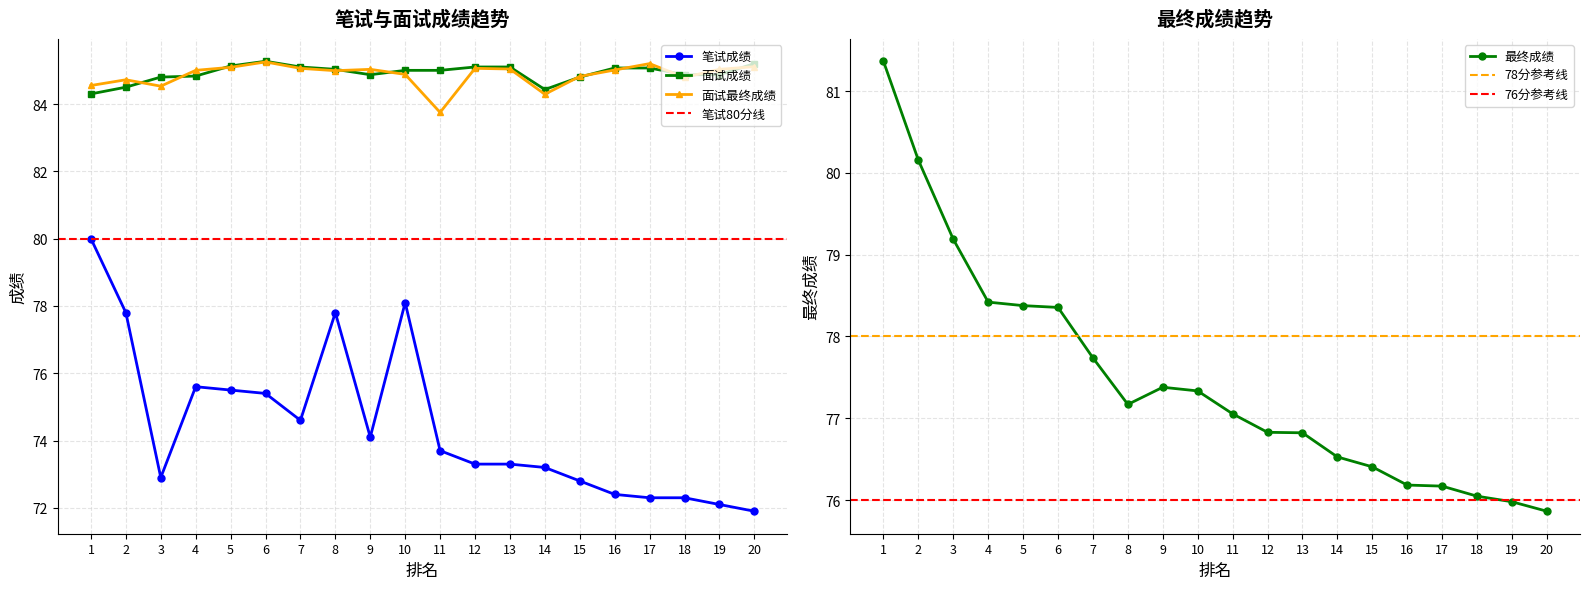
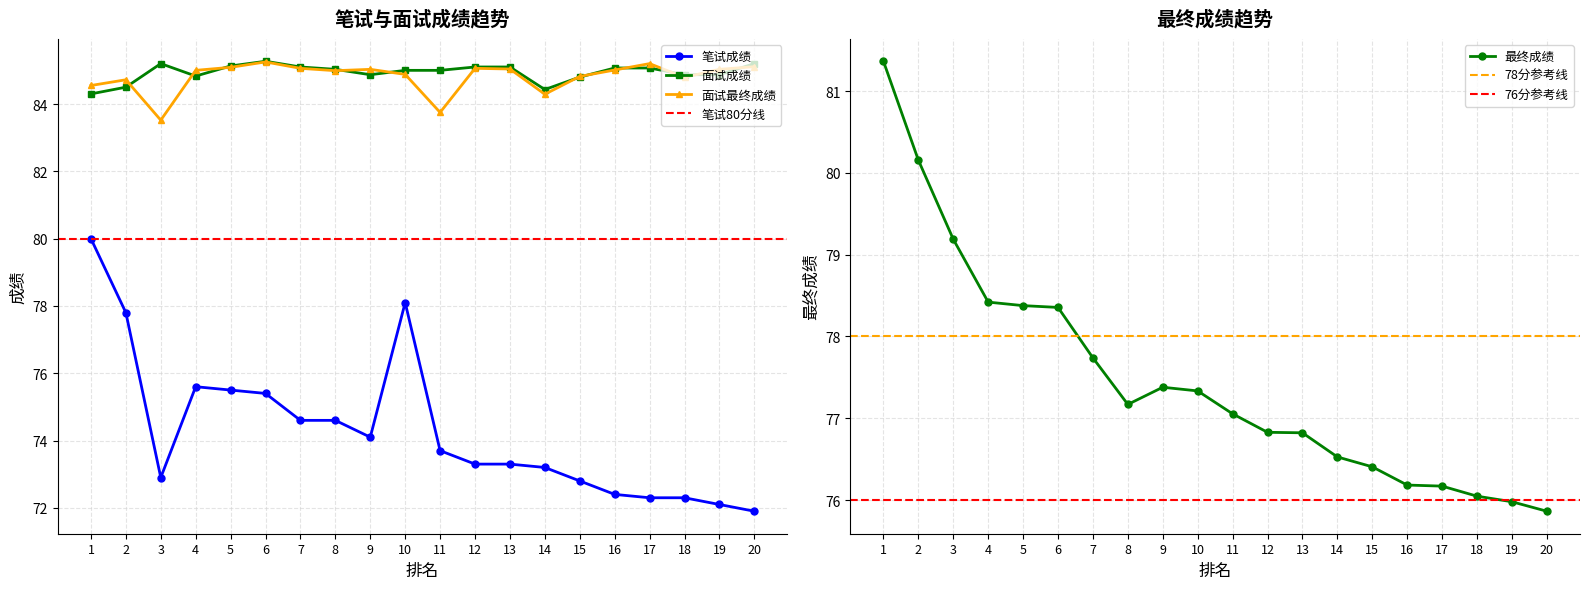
  {
    "笔试与面试成绩趋势": {
      "笔试成绩": {
        "1": 80.0,
        "2": 77.8,
        "3": 72.9,
        "4": 75.6,
        "5": 75.5,
        "6": 75.4,
        "7": 74.6,
-       "8": 77.8,
+       "8": 74.6,
        "9": 74.1,
        "10": 78.1,
        "11": 73.7,
        "12": 73.3,
        "13": 73.3,
        "14": 73.2,
        "15": 72.8,
        "16": 72.4,
        "17": 72.3,
        "18": 72.3,
        "19": 72.1,
        "20": 71.9
      },
      "面试成绩": {
        "1": 84.3,
        "2": 84.5,
-       "3": 84.8,
+       "3": 85.2,
        "4": 84.8,
        "9": 84.9,
        "10": 85.0,
        "11": 85.0,
        "14": 84.4,
        "17": 85.1
      },
      "面试最终成绩": {
        "1": 84.6,
        "2": 84.7,
-       "3": 84.5,
+       "3": 83.5,
        "4": 85.0,
        "9": 85.0,
        "10": 84.9,
        "11": 83.8,
        "14": 84.3,
        "17": 85.2
      }
    },
    "最终成绩趋势": {
      "1": 81.4,
      "2": 80.2,
      "3": 79.2,
      "4": 78.4,
      "5": 78.4,
      "6": 78.4,
      "7": 77.7,
      "8": 77.2,
      "9": 77.4,
      "10": 77.3,
      "11": 77.1,
      "12": 76.8,
      "13": 76.8,
      "14": 76.5,
      "15": 76.4,
      "16": 76.2,
      "17": 76.2,
      "18": 76.0,
      "19": 76.0,
      "20": 75.9
    }
  }
